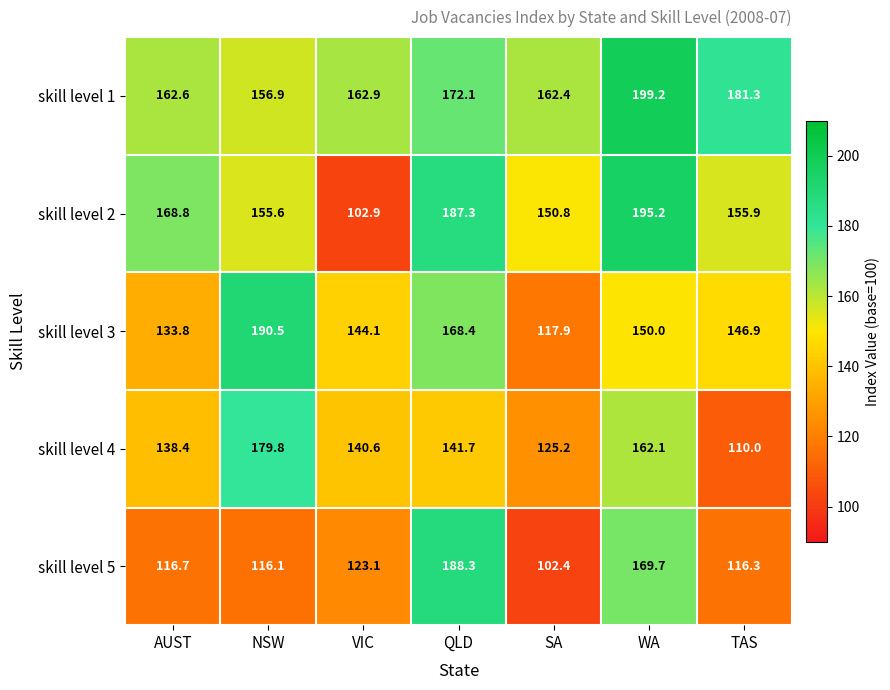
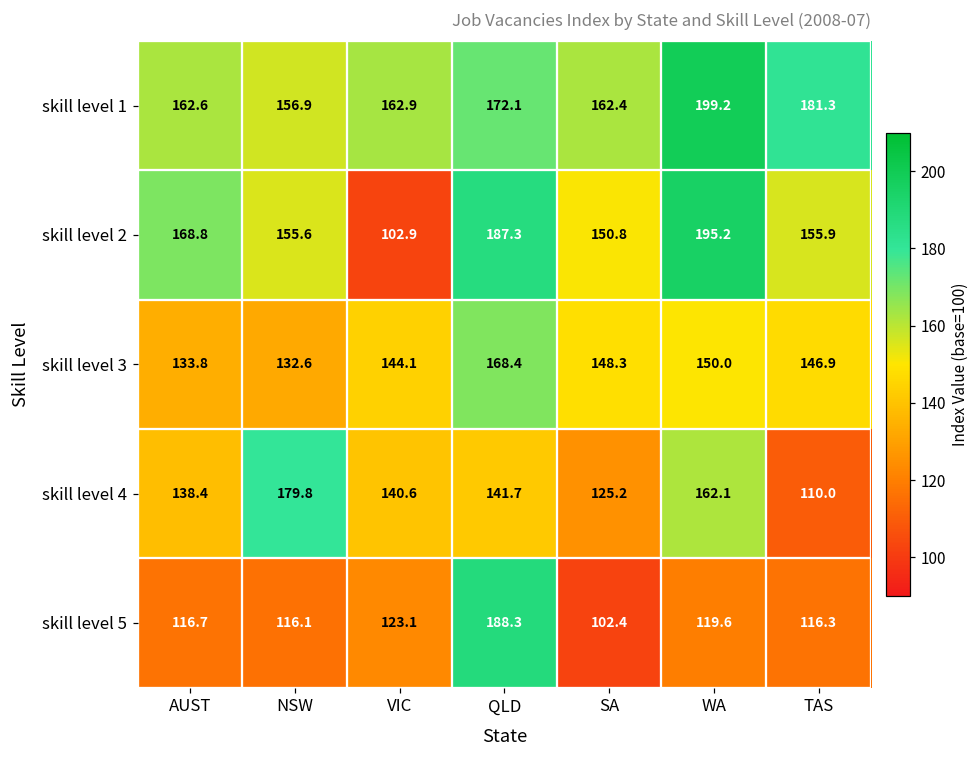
  {
    "skill level 1": {
      "AUST": 162.6,
      "NSW": 156.9,
      "VIC": 162.9,
      "QLD": 172.1,
      "SA": 162.4,
      "WA": 199.2,
      "TAS": 181.3
    },
    "skill level 2": {
      "AUST": 168.8,
      "NSW": 155.6,
      "VIC": 102.9,
      "QLD": 187.3,
      "SA": 150.8,
      "WA": 195.2,
      "TAS": 155.9
    },
    "skill level 3": {
      "AUST": 133.8,
-     "NSW": 190.5,
+     "NSW": 132.6,
      "VIC": 144.1,
      "QLD": 168.4,
-     "SA": 117.9,
+     "SA": 148.3,
      "WA": 150.0,
      "TAS": 146.9
    },
    "skill level 4": {
      "AUST": 138.4,
      "NSW": 179.8,
      "VIC": 140.6,
      "QLD": 141.7,
      "SA": 125.2,
      "WA": 162.1,
      "TAS": 110.0
    },
    "skill level 5": {
      "AUST": 116.7,
      "NSW": 116.1,
      "VIC": 123.1,
      "QLD": 188.3,
      "SA": 102.4,
-     "WA": 169.7,
+     "WA": 119.6,
      "TAS": 116.3
    }
  }
